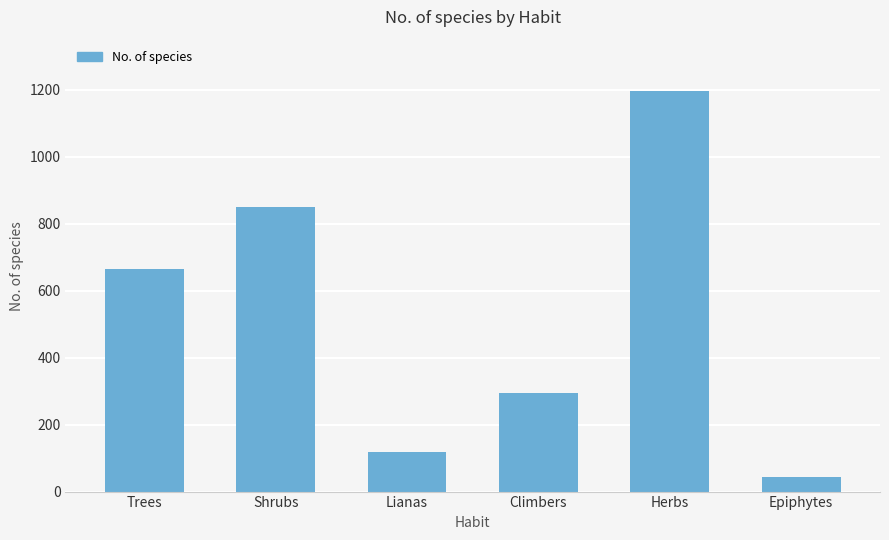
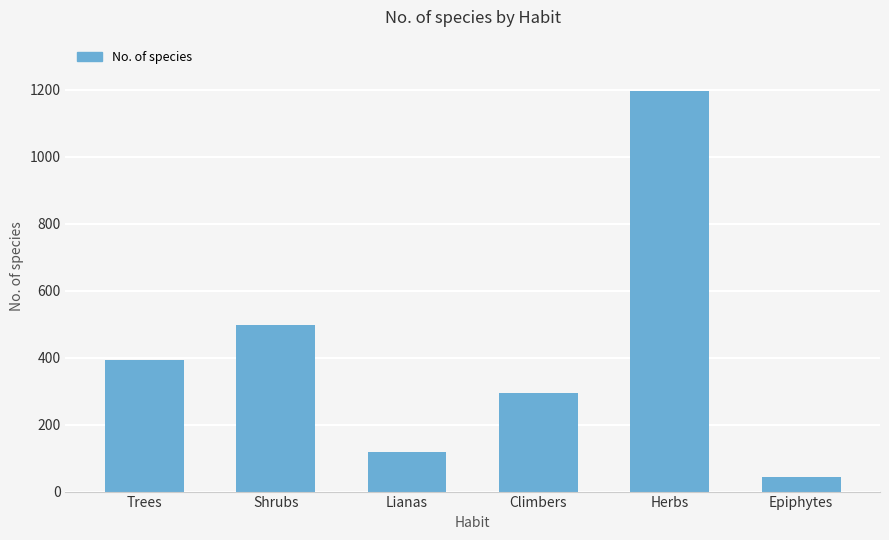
  {
-   "Trees": 670,
-   "Shrubs": 850,
+   "Trees": 390,
+   "Shrubs": 500,
    "Lianas": 120,
    "Climbers": 300,
    "Herbs": 1200,
    "Epiphytes": 50
  }
